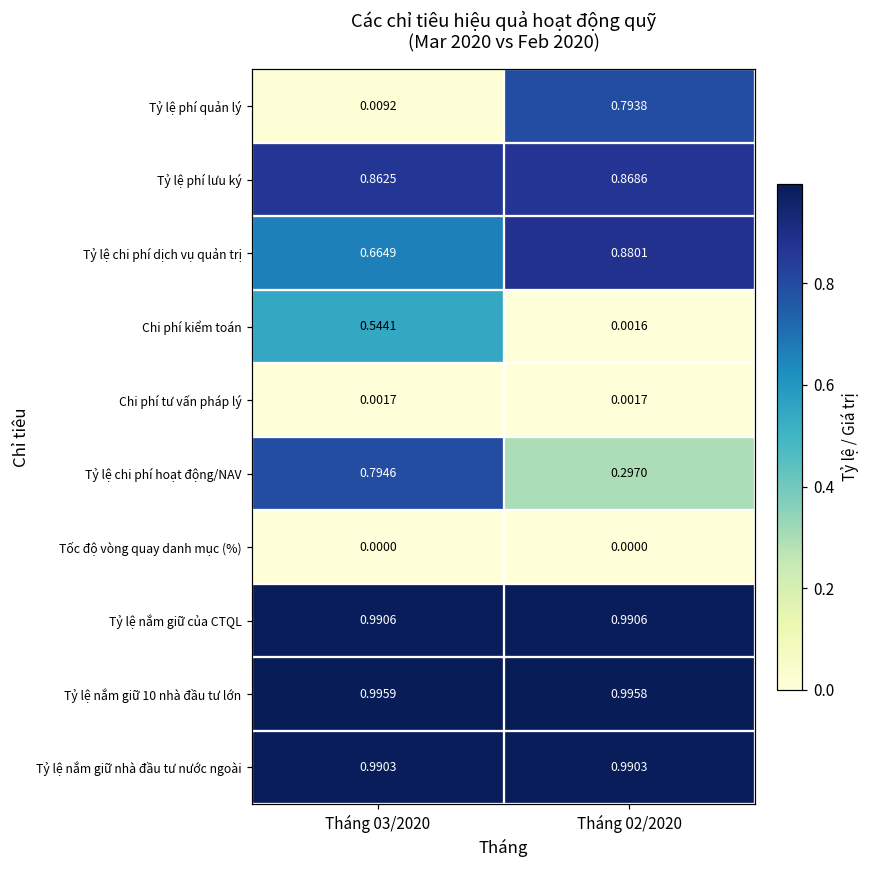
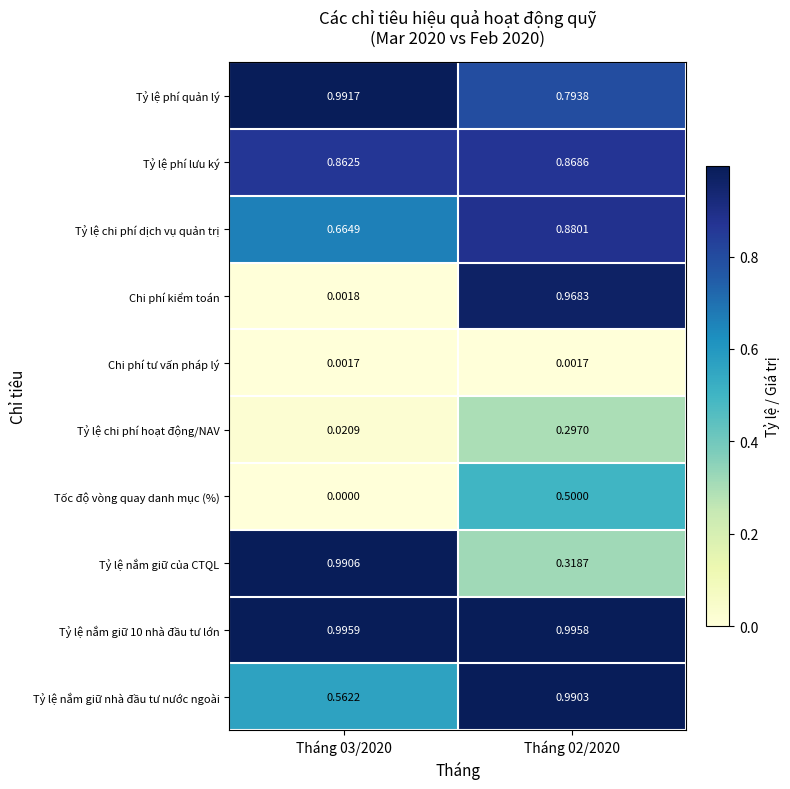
  {
    "Tỷ lệ phí quản lý": {
-     "Tháng 03/2020": 0.0092,
+     "Tháng 03/2020": 0.9917,
      "Tháng 02/2020": 0.7938
    },
    "Tỷ lệ phí lưu ký": {
      "Tháng 03/2020": 0.8625,
      "Tháng 02/2020": 0.8686
    },
    "Tỷ lệ chi phí dịch vụ quản trị": {
      "Tháng 03/2020": 0.6649,
      "Tháng 02/2020": 0.8801
    },
    "Chi phí kiểm toán": {
-     "Tháng 03/2020": 0.5441,
-     "Tháng 02/2020": 0.0016
+     "Tháng 03/2020": 0.0018,
+     "Tháng 02/2020": 0.9683
    },
    "Chi phí tư vấn pháp lý": {
      "Tháng 03/2020": 0.0017,
      "Tháng 02/2020": 0.0017
    },
    "Tỷ lệ chi phí hoạt động/NAV": {
-     "Tháng 03/2020": 0.7946,
+     "Tháng 03/2020": 0.0209,
      "Tháng 02/2020": 0.2970
    },
    "Tốc độ vòng quay danh mục (%)": {
      "Tháng 03/2020": 0.0000,
-     "Tháng 02/2020": 0.0000
+     "Tháng 02/2020": 0.5000
    },
    "Tỷ lệ nắm giữ của CTQL": {
      "Tháng 03/2020": 0.9906,
-     "Tháng 02/2020": 0.9906
+     "Tháng 02/2020": 0.3187
    },
    "Tỷ lệ nắm giữ 10 nhà đầu tư lớn": {
      "Tháng 03/2020": 0.9959,
      "Tháng 02/2020": 0.9958
    },
    "Tỷ lệ nắm giữ nhà đầu tư nước ngoài": {
-     "Tháng 03/2020": 0.9903,
+     "Tháng 03/2020": 0.5622,
      "Tháng 02/2020": 0.9903
    }
  }
